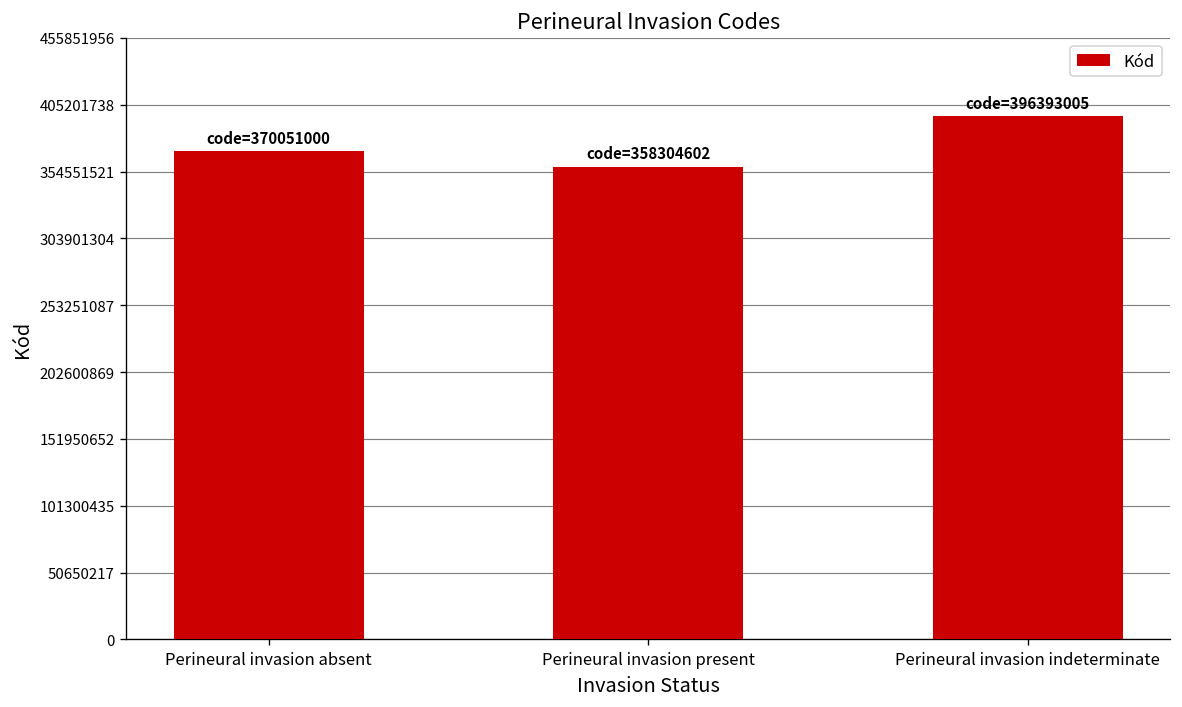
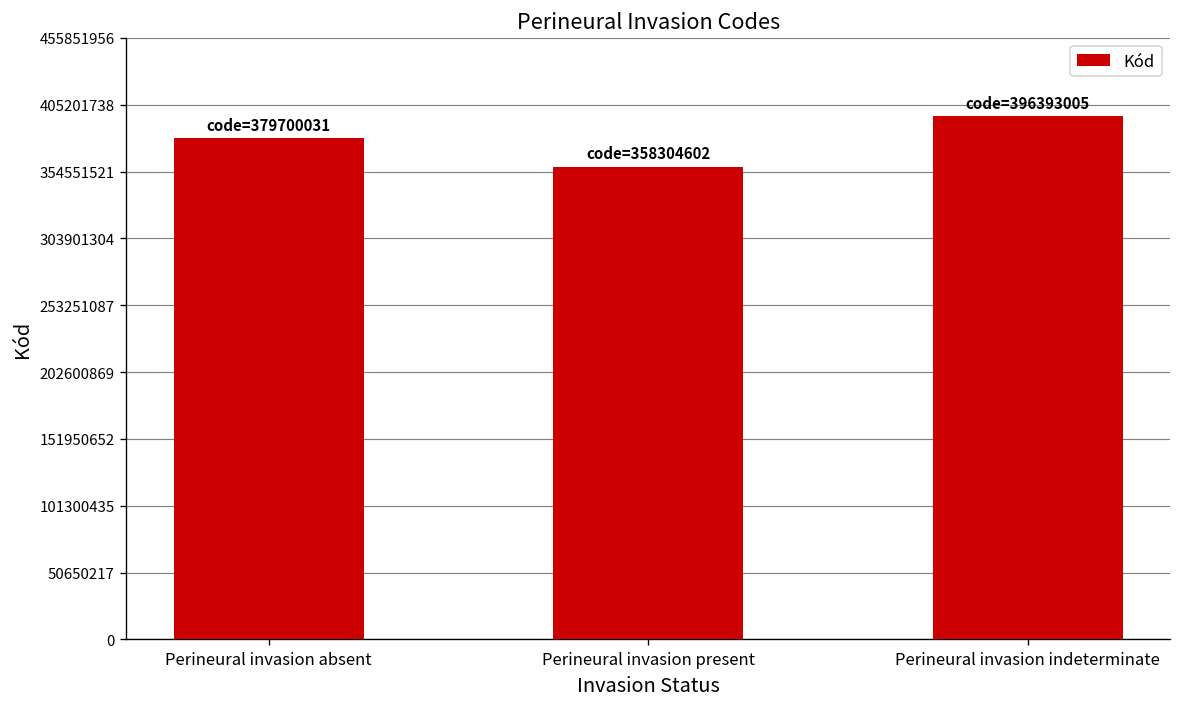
  {
-   "Perineural invasion absent": 370051000,
+   "Perineural invasion absent": 379700031,
    "Perineural invasion present": 358304602,
    "Perineural invasion indeterminate": 396393005
  }
